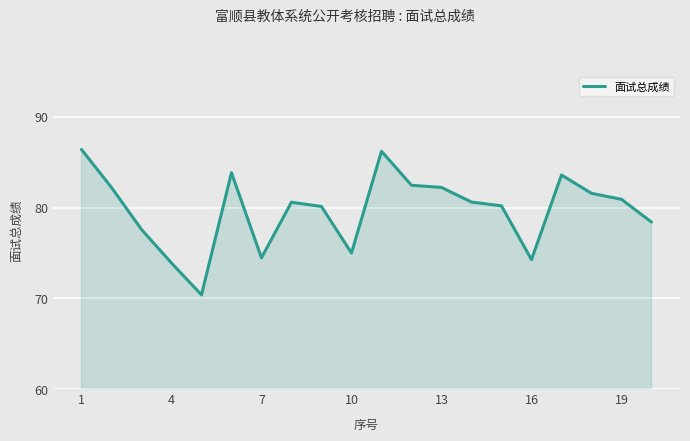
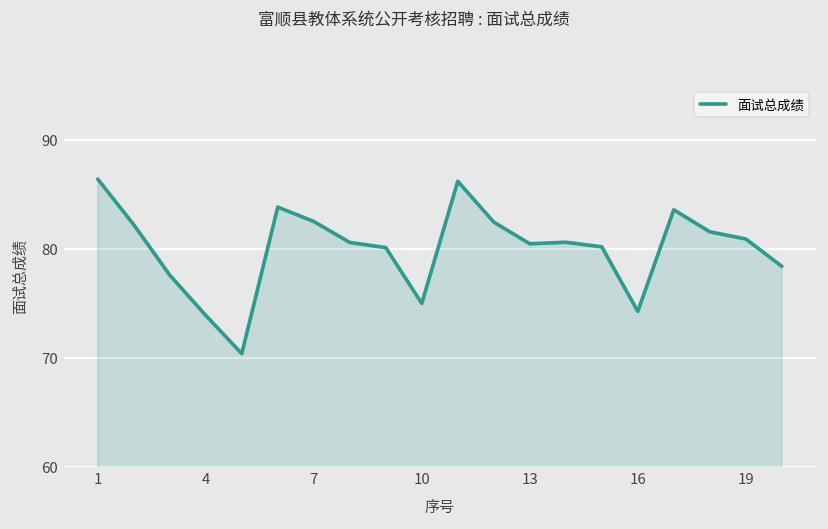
  {
    "1": 86,
    "4": 74,
-   "7": 74,
+   "7": 83,
    "10": 75,
-   "13": 82,
+   "13": 80,
    "16": 74,
    "19": 81
  }
